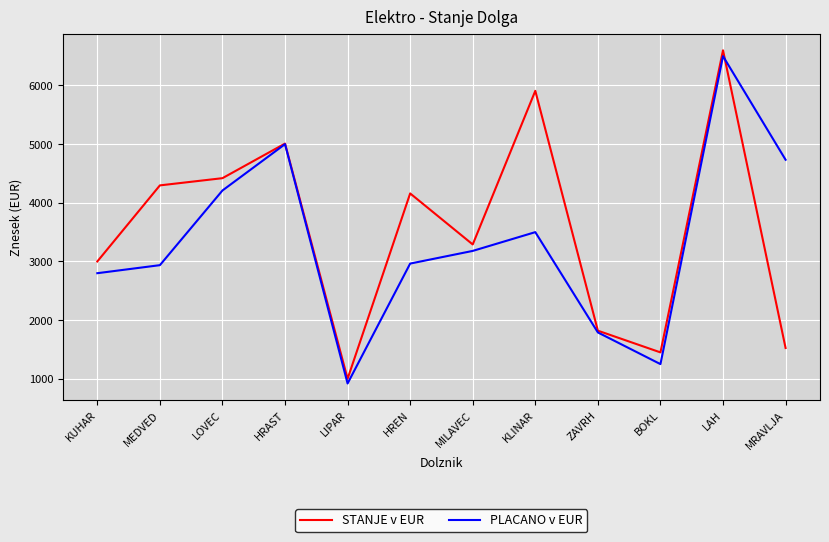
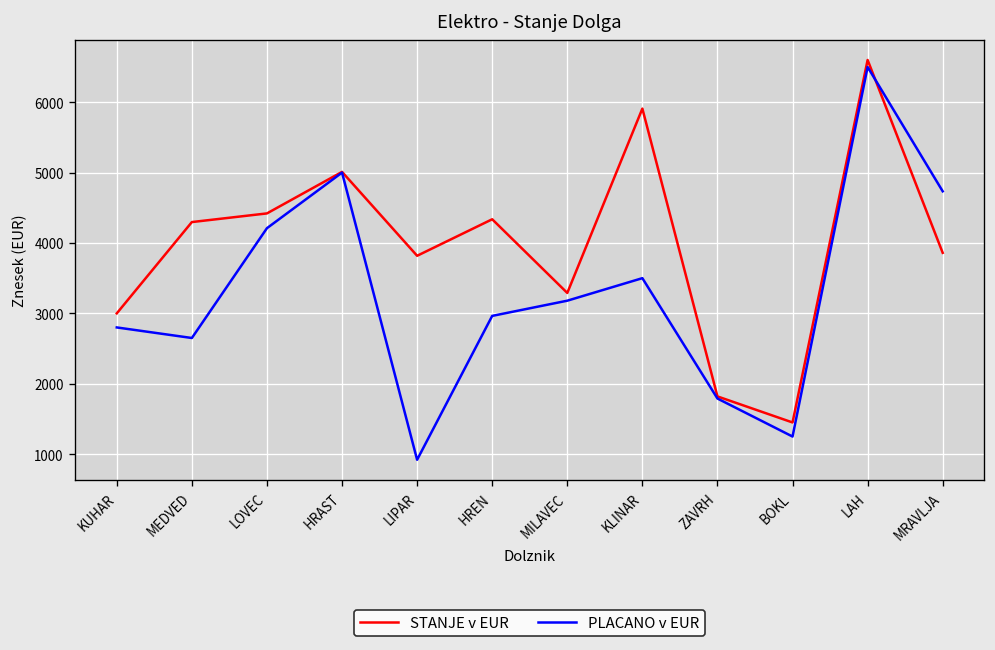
  {
    "STANJE v EUR": {
      "KUHAR": 3000,
      "MEDVED": 4300,
      "LOVEC": 4400,
-     "LIPAR": 1000,
-     "HREN": 4200,
+     "LIPAR": 3800,
+     "HREN": 4300,
      "MILAVEC": 3300,
      "KLINAR": 5900,
      "BOKL": 1500,
      "LAH": 6600,
-     "MRAVLJA": 1500
+     "MRAVLJA": 3900
    },
    "PLACANO v EUR": {
      "KUHAR": 2800,
-     "MEDVED": 2900,
+     "MEDVED": 2700,
      "LOVEC": 4200,
      "LIPAR": 900,
      "HREN": 3000,
      "MILAVEC": 3200,
      "KLINAR": 3500,
      "BOKL": 1300,
      "LAH": 6500,
      "MRAVLJA": 4700
    }
  }
